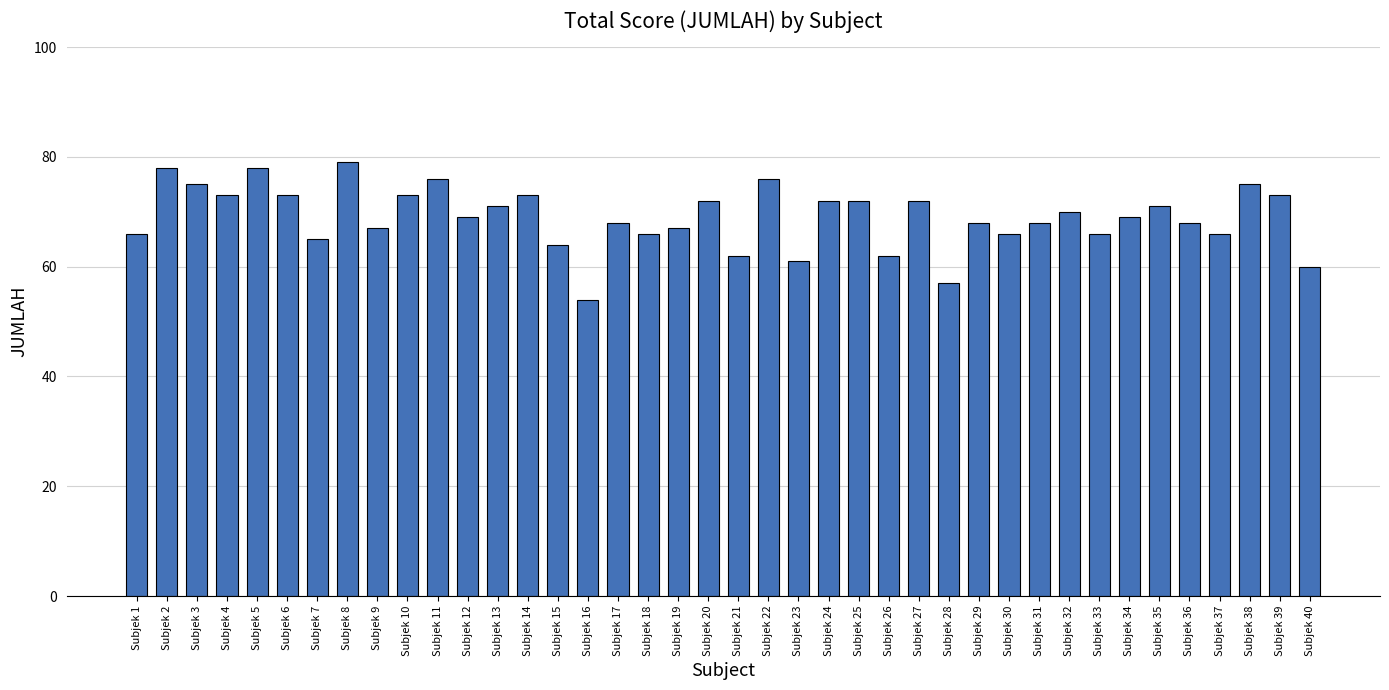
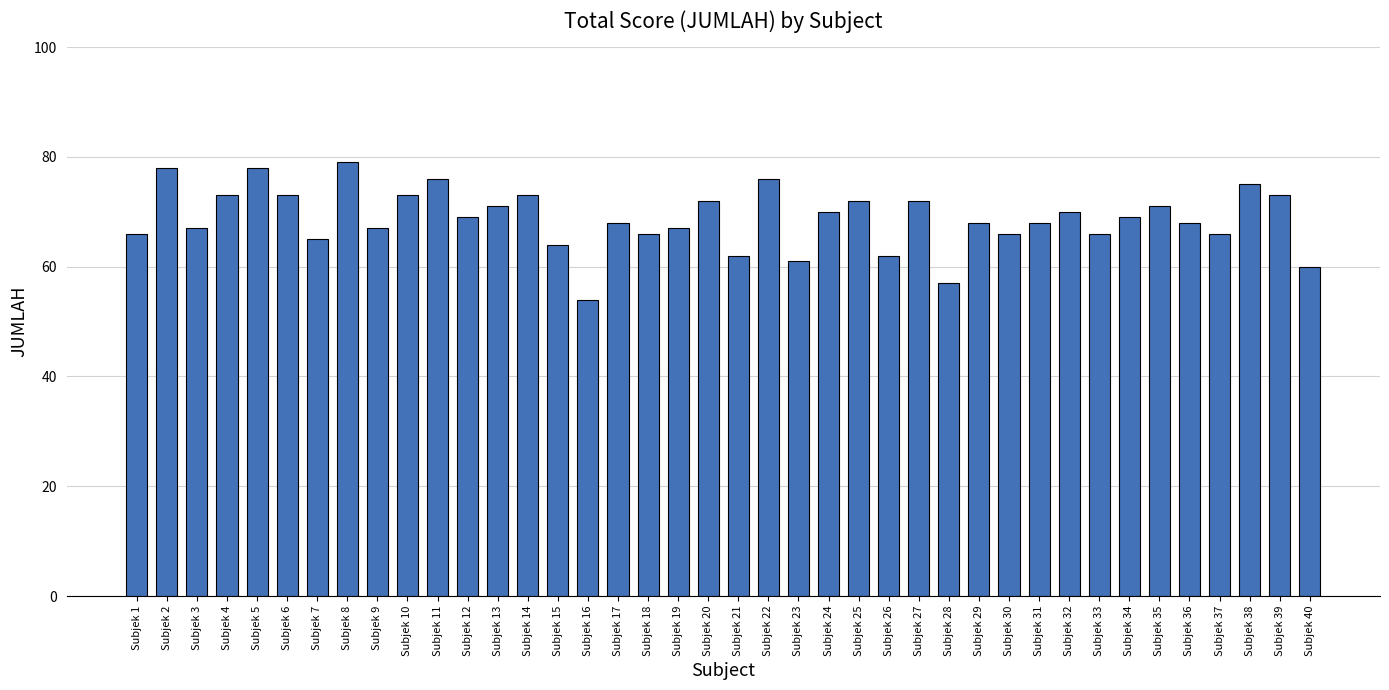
  {
    "Subjek 1": 66,
    "Subjek 2": 78,
-   "Subjek 3": 75,
+   "Subjek 3": 67,
    "Subjek 4": 73,
    "Subjek 5": 78,
    "Subjek 6": 73,
    "Subjek 7": 65,
    "Subjek 8": 79,
    "Subjek 9": 67,
    "Subjek 10": 73,
    "Subjek 11": 76,
    "Subjek 12": 69,
    "Subjek 13": 71,
    "Subjek 14": 73,
    "Subjek 15": 64,
    "Subjek 16": 54,
    "Subjek 17": 68,
    "Subjek 18": 66,
    "Subjek 19": 67,
    "Subjek 20": 72,
    "Subjek 21": 62,
    "Subjek 22": 76,
    "Subjek 23": 61,
-   "Subjek 24": 72,
+   "Subjek 24": 70,
    "Subjek 25": 72,
    "Subjek 26": 62,
    "Subjek 27": 72,
    "Subjek 28": 57,
    "Subjek 29": 68,
    "Subjek 30": 66,
    "Subjek 31": 68,
    "Subjek 32": 70,
    "Subjek 33": 66,
    "Subjek 34": 69,
    "Subjek 35": 71,
    "Subjek 36": 68,
    "Subjek 37": 66,
    "Subjek 38": 75,
    "Subjek 39": 73,
    "Subjek 40": 60
  }
